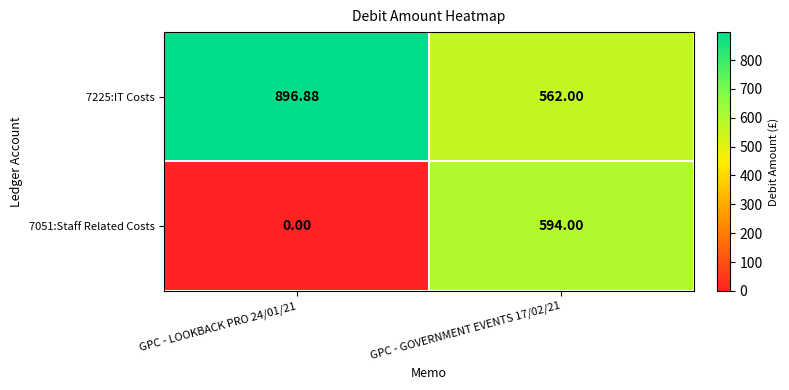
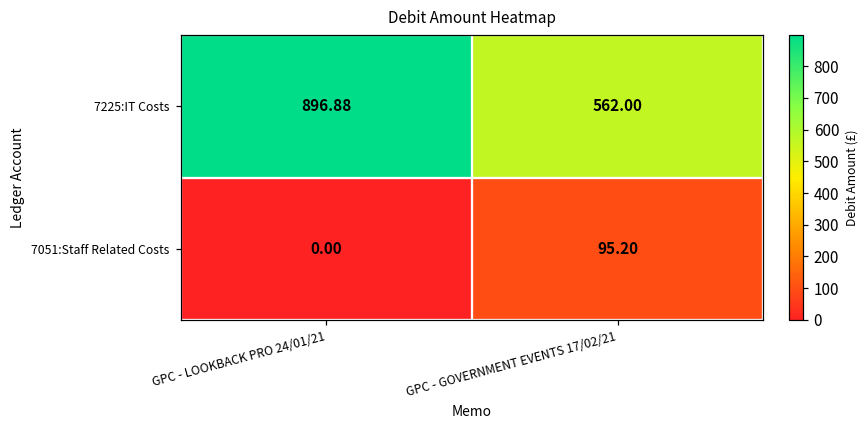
  {
    "7225:IT Costs": {
      "GPC - LOOKBACK PRO 24/01/21": 896.88,
      "GPC - GOVERNMENT EVENTS 17/02/21": 562.00
    },
    "7051:Staff Related Costs": {
      "GPC - LOOKBACK PRO 24/01/21": 0.00,
-     "GPC - GOVERNMENT EVENTS 17/02/21": 594.00
+     "GPC - GOVERNMENT EVENTS 17/02/21": 95.20
    }
  }
